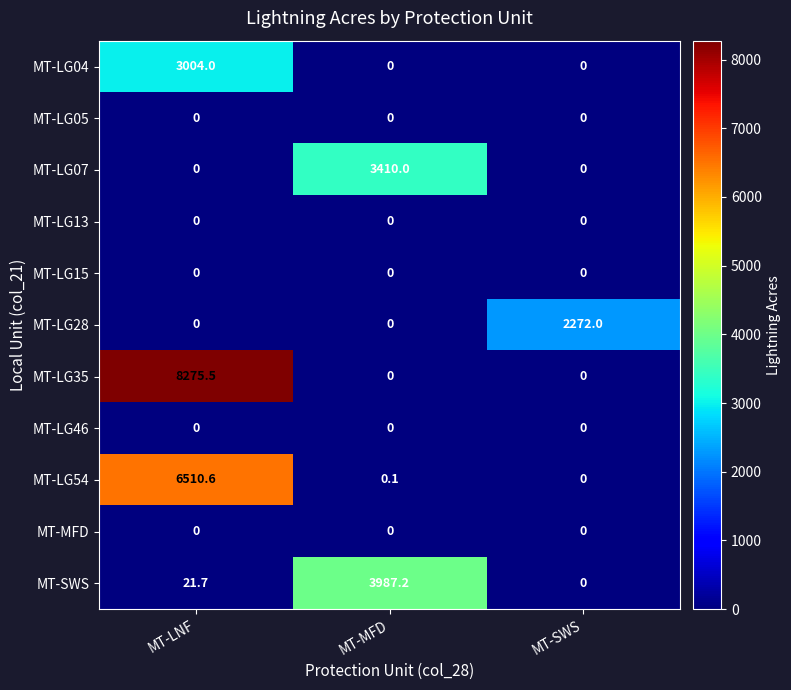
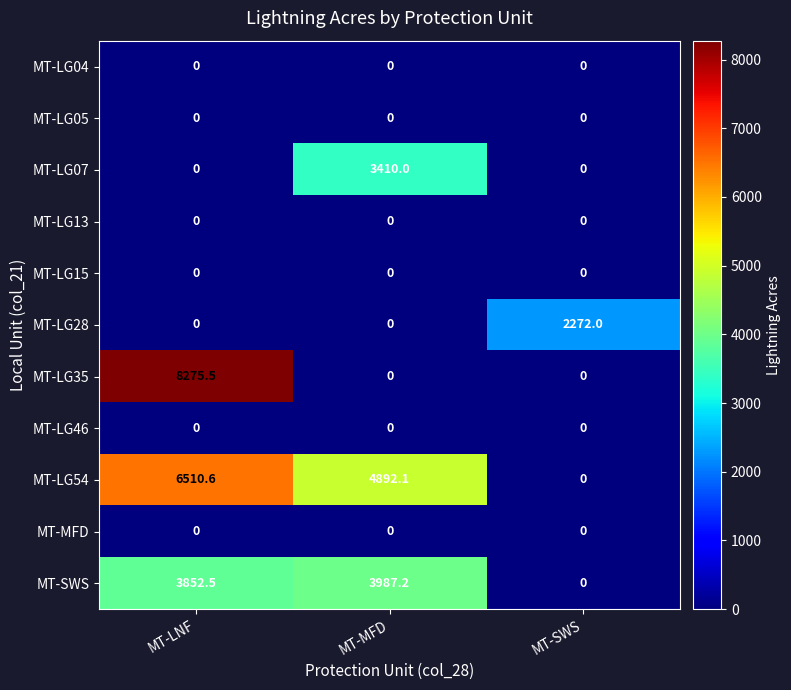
  {
    "MT-LG04": {
-     "MT-LNF": 3004.0,
+     "MT-LNF": 0,
      "MT-MFD": 0,
      "MT-SWS": 0
    },
    "MT-LG05": {
      "MT-LNF": 0,
      "MT-MFD": 0,
      "MT-SWS": 0
    },
    "MT-LG07": {
      "MT-LNF": 0,
      "MT-MFD": 3410.0,
      "MT-SWS": 0
    },
    "MT-LG13": {
      "MT-LNF": 0,
      "MT-MFD": 0,
      "MT-SWS": 0
    },
    "MT-LG15": {
      "MT-LNF": 0,
      "MT-MFD": 0,
      "MT-SWS": 0
    },
    "MT-LG28": {
      "MT-LNF": 0,
      "MT-MFD": 0,
      "MT-SWS": 2272.0
    },
    "MT-LG35": {
      "MT-LNF": 8275.5,
      "MT-MFD": 0,
      "MT-SWS": 0
    },
    "MT-LG46": {
      "MT-LNF": 0,
      "MT-MFD": 0,
      "MT-SWS": 0
    },
    "MT-LG54": {
      "MT-LNF": 6510.6,
-     "MT-MFD": 0.1,
+     "MT-MFD": 4892.1,
      "MT-SWS": 0
    },
    "MT-MFD": {
      "MT-LNF": 0,
      "MT-MFD": 0,
      "MT-SWS": 0
    },
    "MT-SWS": {
-     "MT-LNF": 21.7,
+     "MT-LNF": 3852.5,
      "MT-MFD": 3987.2,
      "MT-SWS": 0
    }
  }
